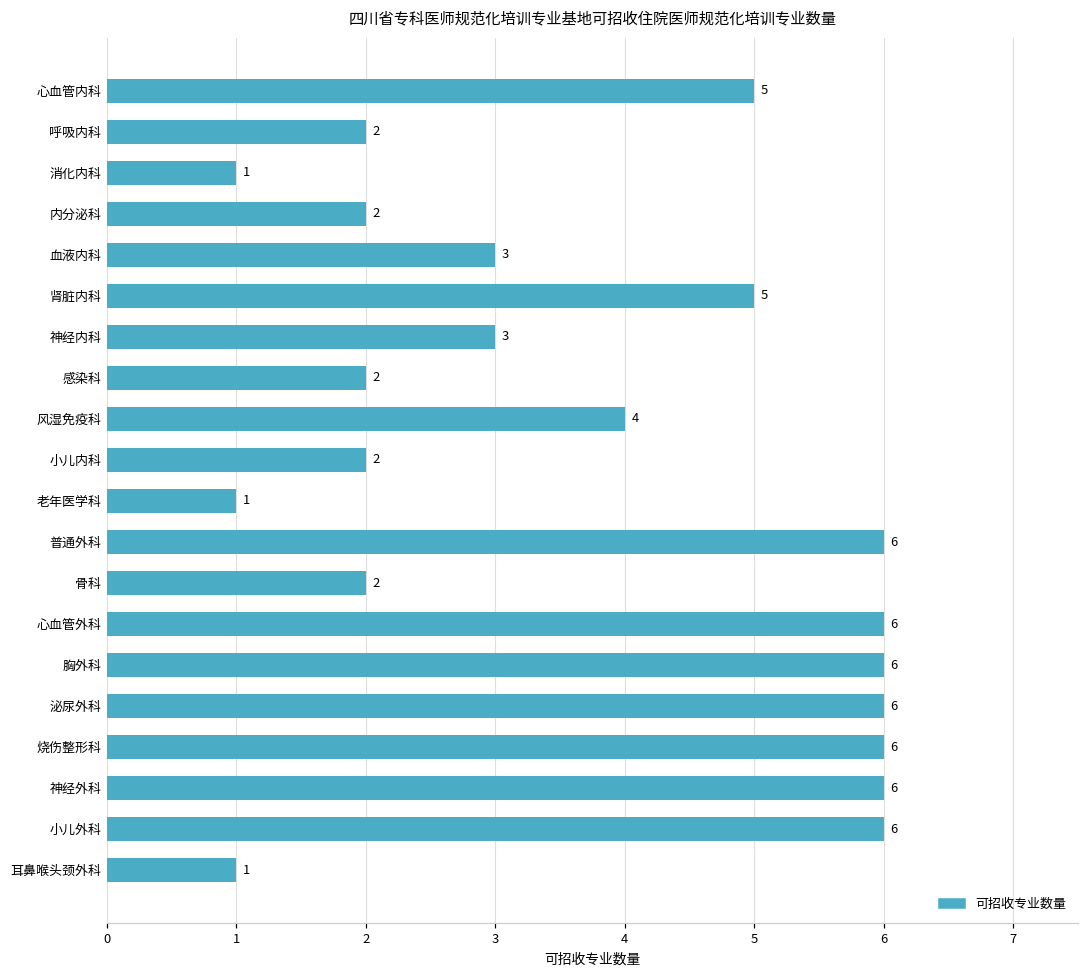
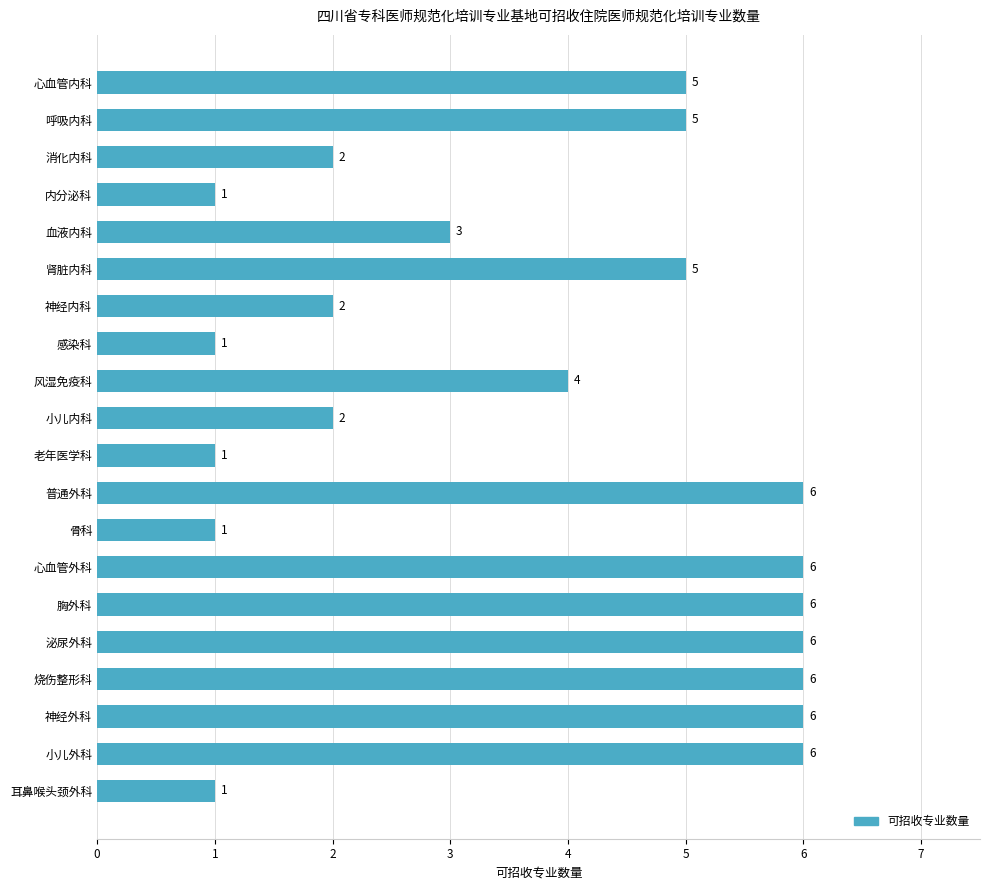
  {
    "心血管内科": 5,
-   "呼吸内科": 2,
-   "消化内科": 1,
-   "内分泌科": 2,
+   "呼吸内科": 5,
+   "消化内科": 2,
+   "内分泌科": 1,
    "血液内科": 3,
    "肾脏内科": 5,
-   "神经内科": 3,
-   "感染科": 2,
+   "神经内科": 2,
+   "感染科": 1,
    "风湿免疫科": 4,
    "小儿内科": 2,
    "老年医学科": 1,
    "普通外科": 6,
-   "骨科": 2,
+   "骨科": 1,
    "心血管外科": 6,
    "胸外科": 6,
    "泌尿外科": 6,
    "烧伤整形科": 6,
    "神经外科": 6,
    "小儿外科": 6,
    "耳鼻喉头颈外科": 1
  }
